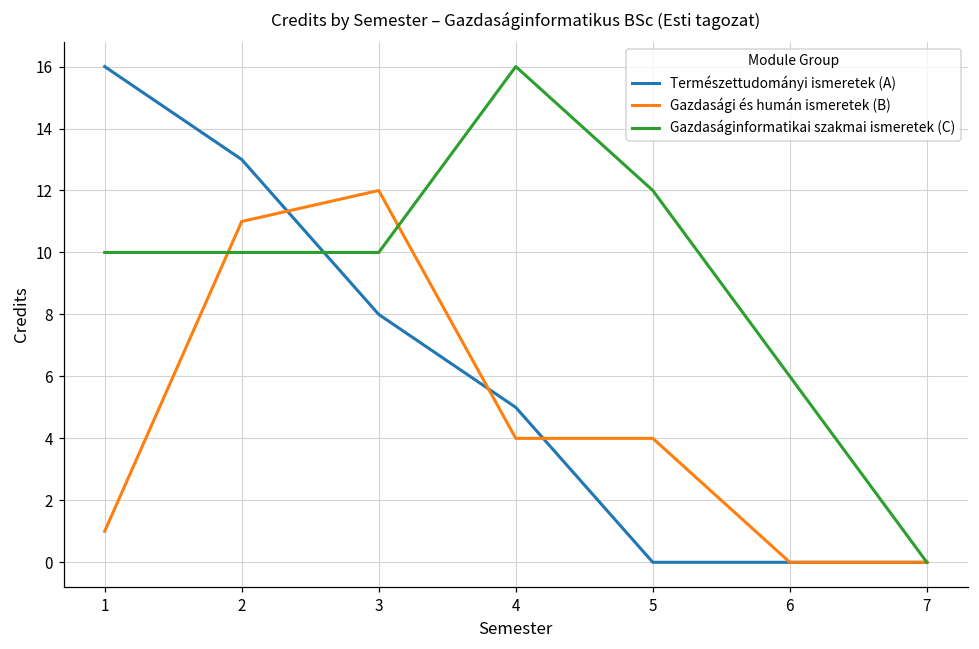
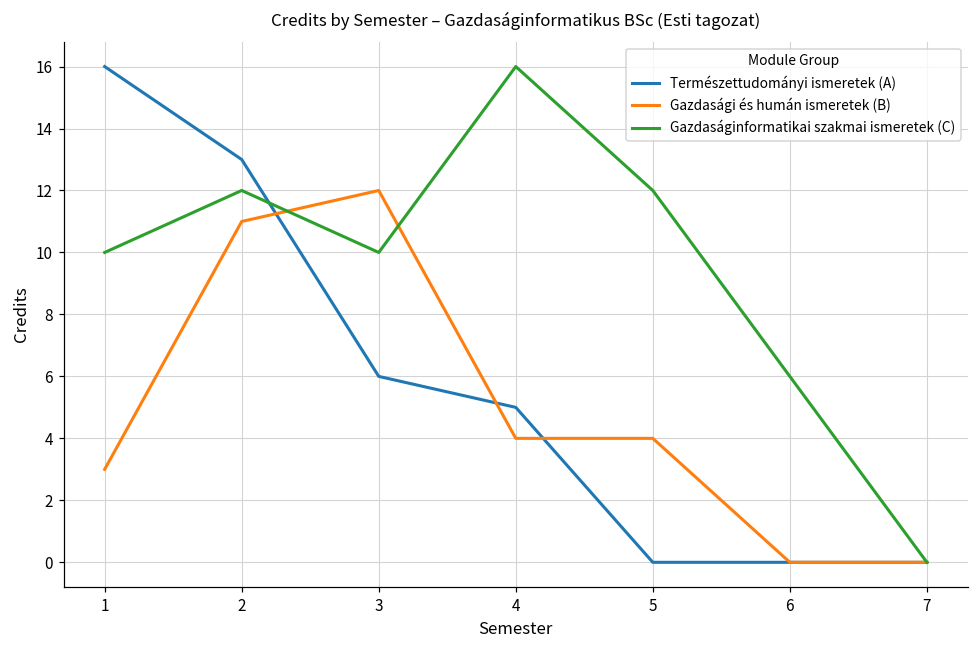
  {
    "Természettudományi ismeretek (A)": {
      "1": 16,
      "2": 13,
-     "3": 8,
+     "3": 6,
      "4": 5,
      "5": 0
    },
    "Gazdasági és humán ismeretek (B)": {
-     "1": 1,
+     "1": 3,
      "2": 11,
      "3": 12,
      "4": 4,
      "5": 4
    },
    "Gazdaságinformatikai szakmai ismeretek (C)": {
      "1": 10,
-     "2": 10,
+     "2": 12,
      "3": 10,
      "4": 16,
      "5": 12,
      "6": 6
    }
  }
